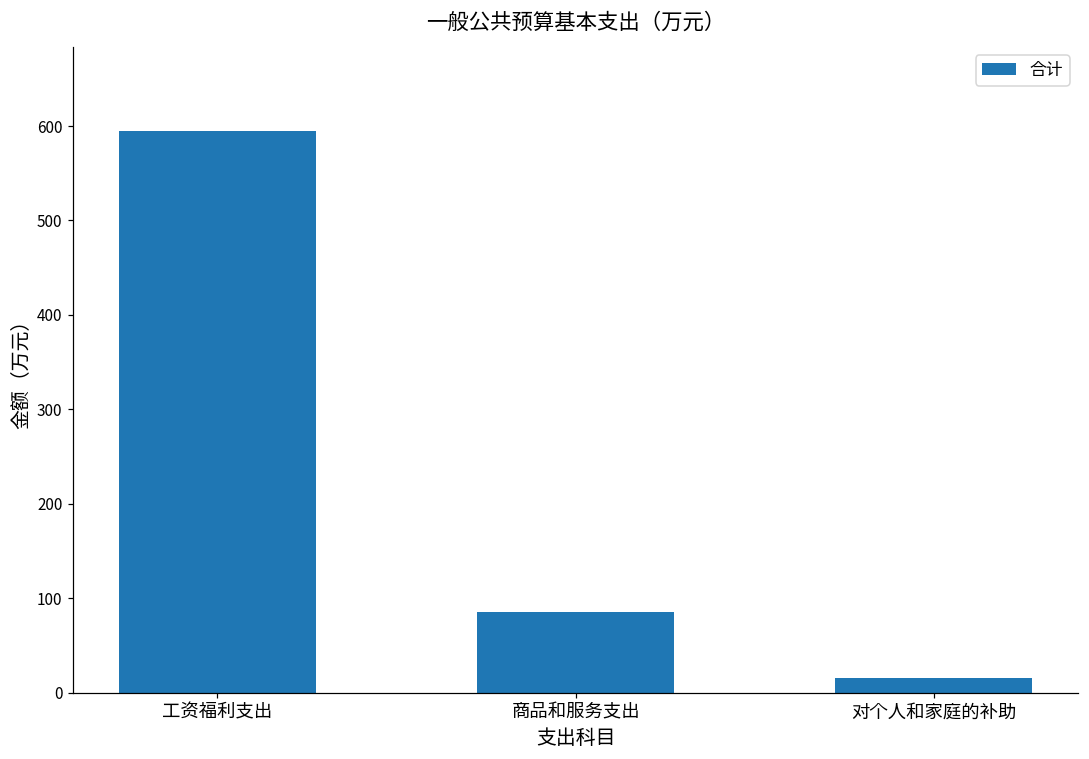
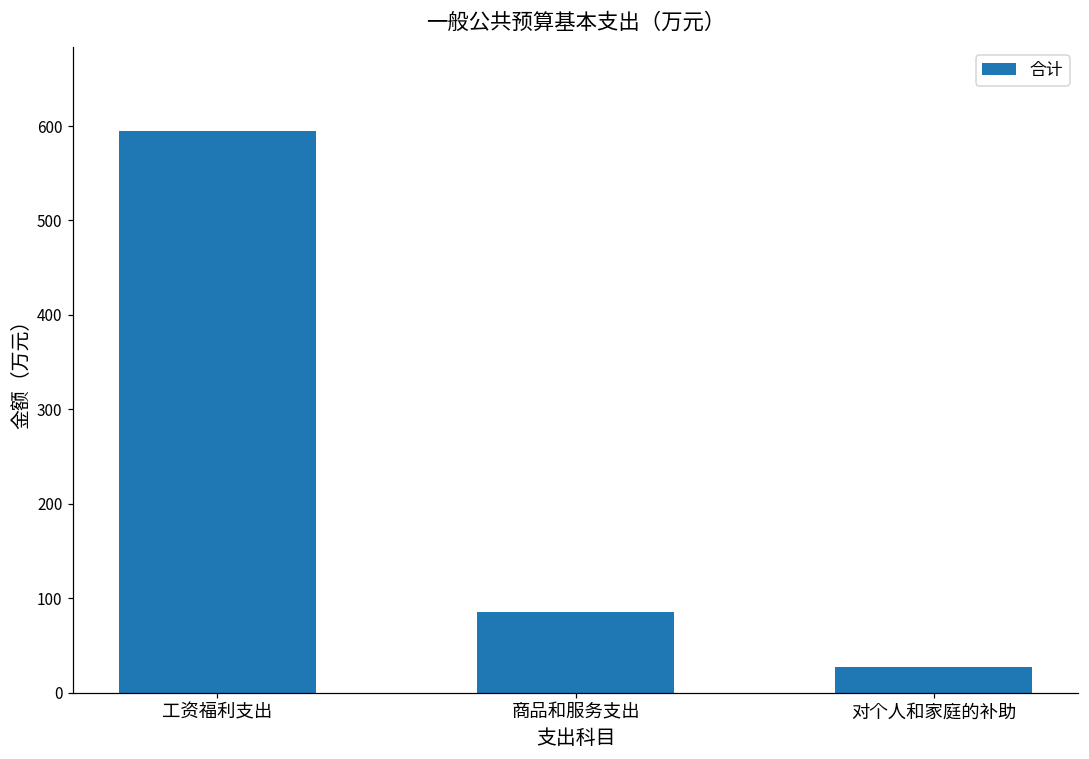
  {
    "工资福利支出": 590,
    "商品和服务支出": 90,
-   "对个人和家庭的补助": 20
+   "对个人和家庭的补助": 30
  }
